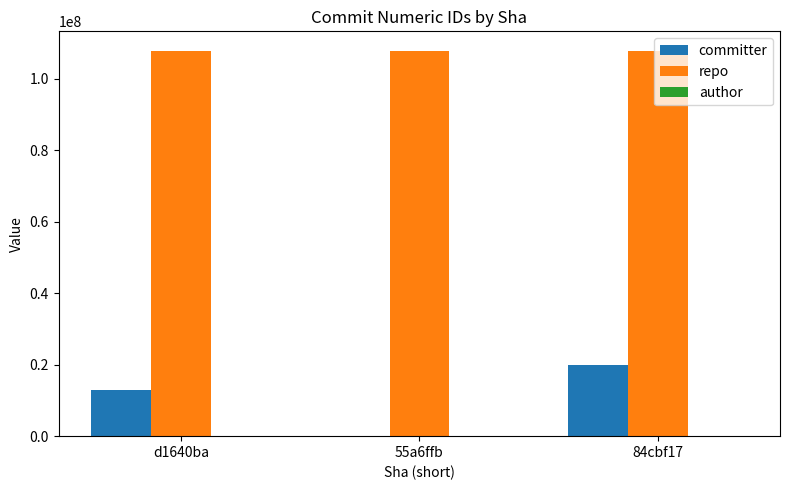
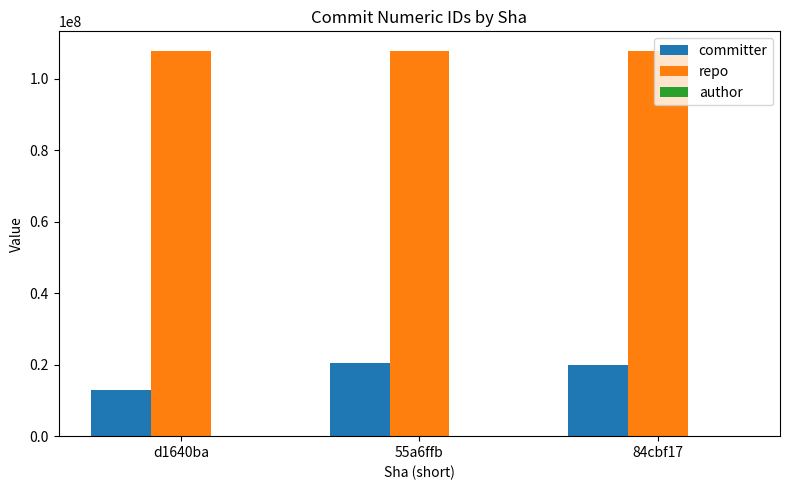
  {
    "committer": {
      "d1640ba": 13000000,
-     "55a6ffb": 0,
+     "55a6ffb": 21000000,
      "84cbf17": 20000000
    },
    "repo": {
      "d1640ba": 108000000,
      "55a6ffb": 108000000
    }
  }
